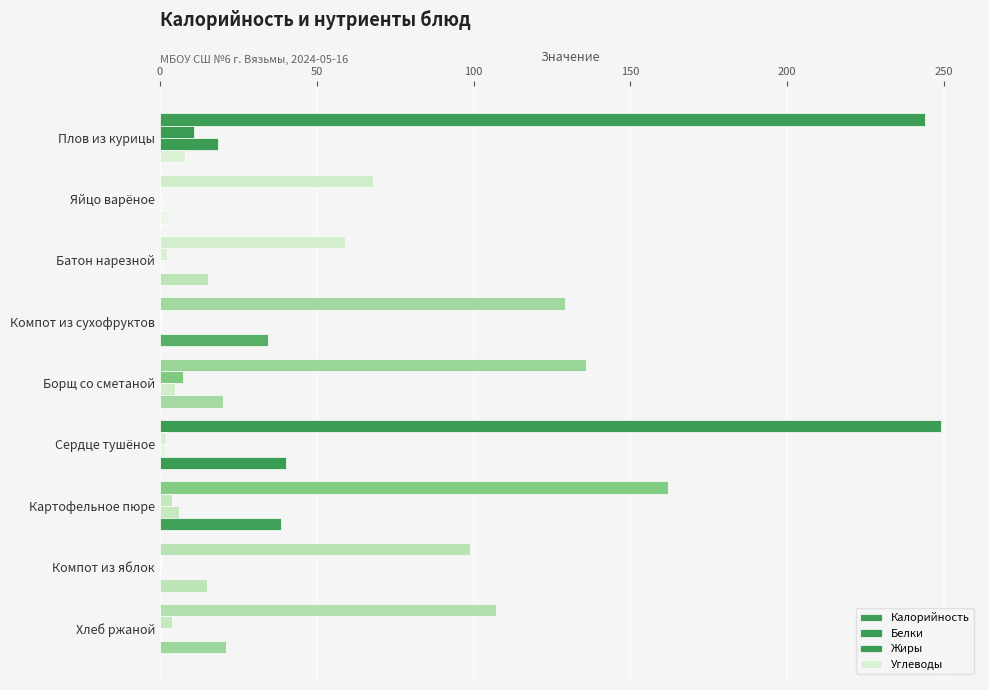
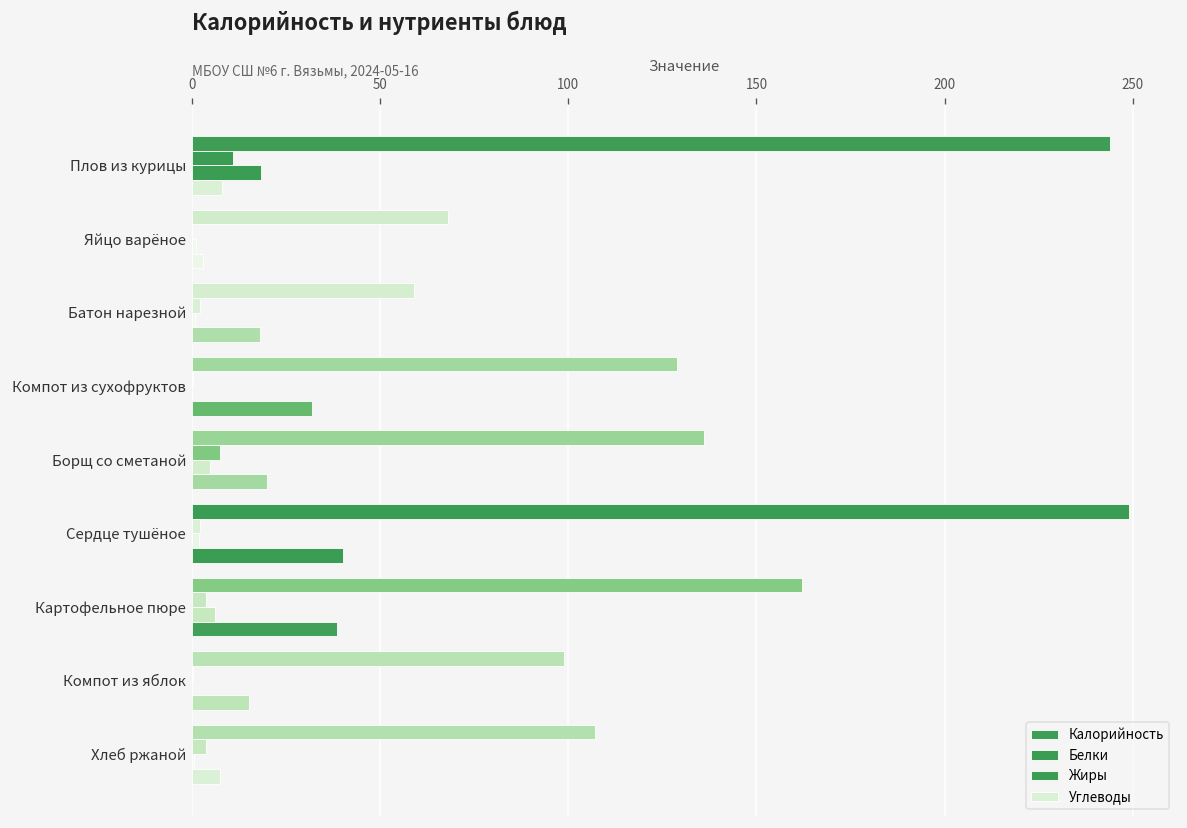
  {
    "Углеводы": {
      "Плов из курицы": 8,
      "Яйцо варёное": 3,
-     "Батон нарезной": 15,
-     "Компот из сухофруктов": 35,
+     "Батон нарезной": 18,
+     "Компот из сухофруктов": 32,
      "Борщ со сметаной": 20,
      "Сердце тушёное": 40,
      "Картофельное пюре": 39,
      "Компот из яблок": 15,
-     "Хлеб ржаной": 21
+     "Хлеб ржаной": 8
    }
  }
